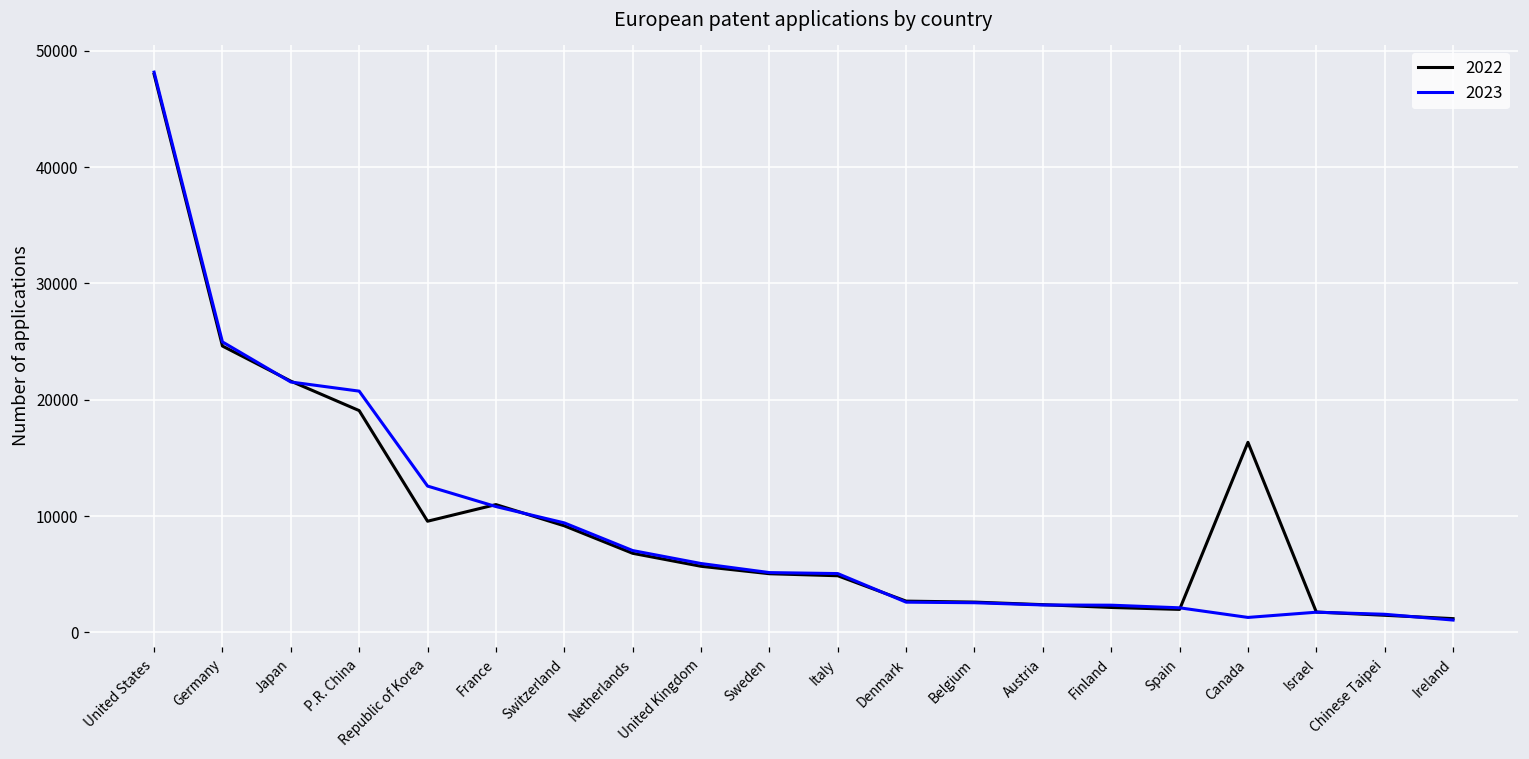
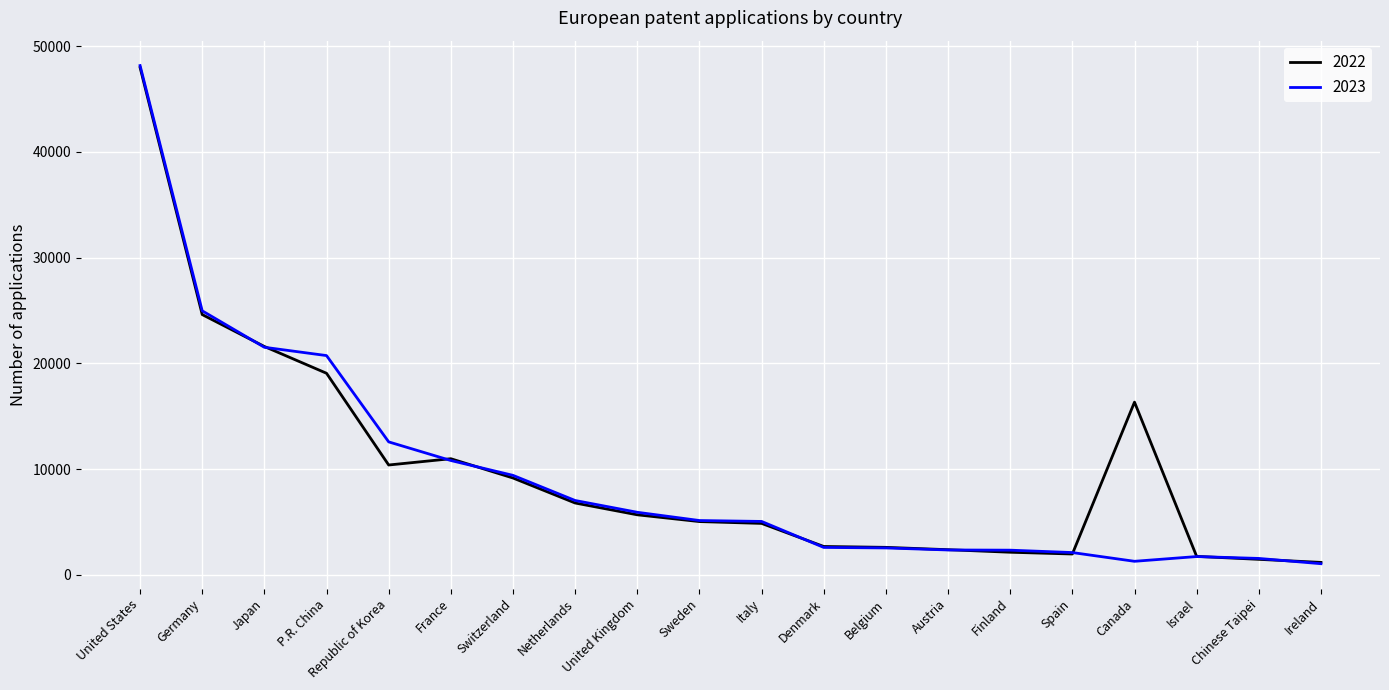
  {
    "2022": {
      "Germany": 24600,
      "P.R. China": 19100,
-     "Republic of Korea": 9600,
+     "Republic of Korea": 10400,
      "Switzerland": 9200,
      "Canada": 16300
    },
    "2023": {
      "Germany": 25000,
      "P.R. China": 20700,
      "Republic of Korea": 12600,
      "Switzerland": 9400,
      "Canada": 1300
    }
  }
